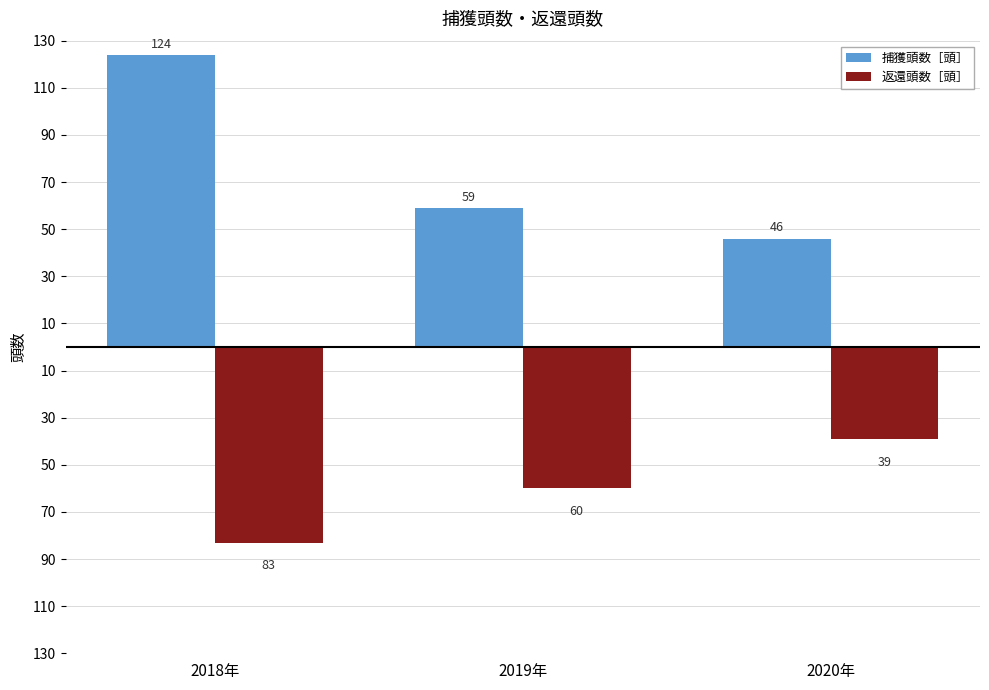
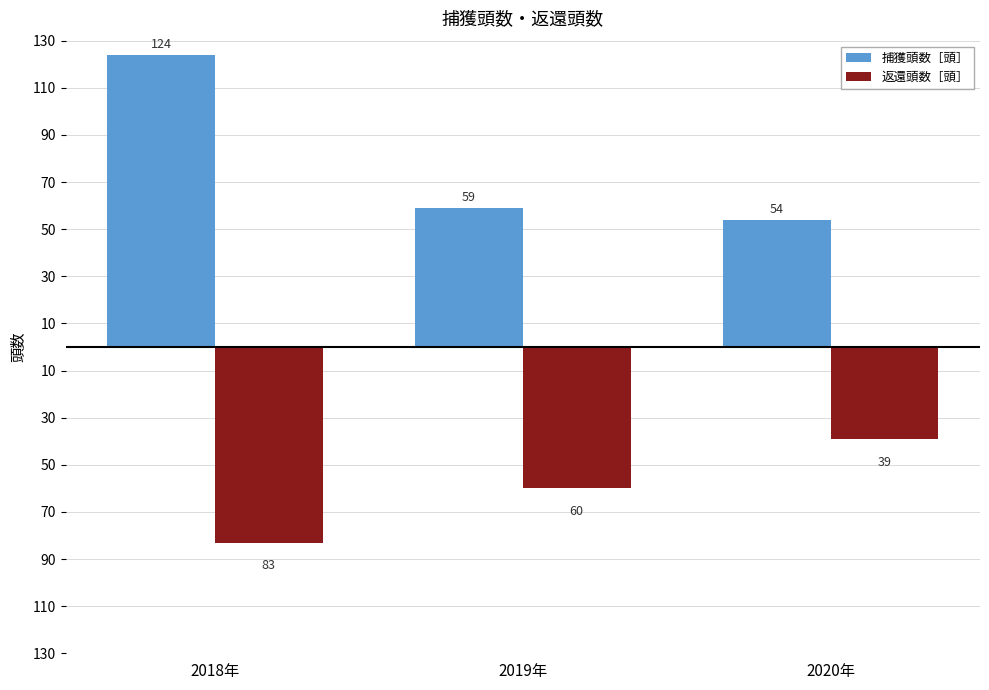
  {
    "捕獲頭数［頭］": {
      "2018年": 124,
      "2019年": 59,
-     "2020年": 46
+     "2020年": 54
    }
  }
